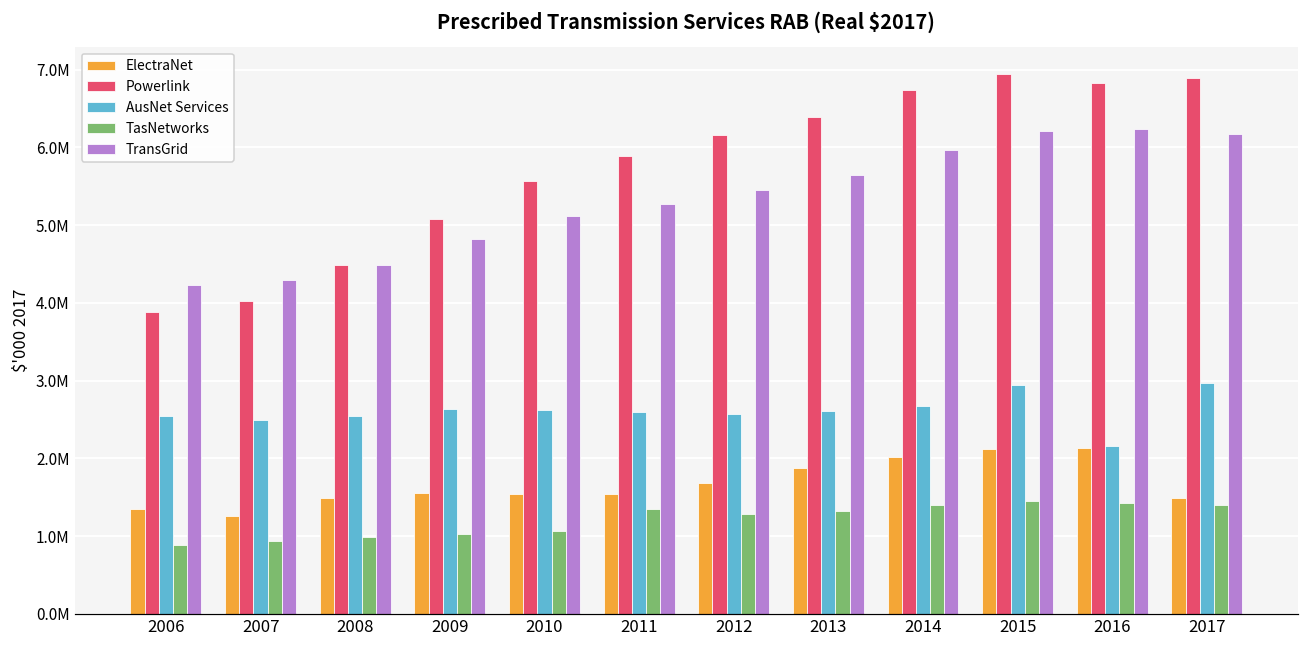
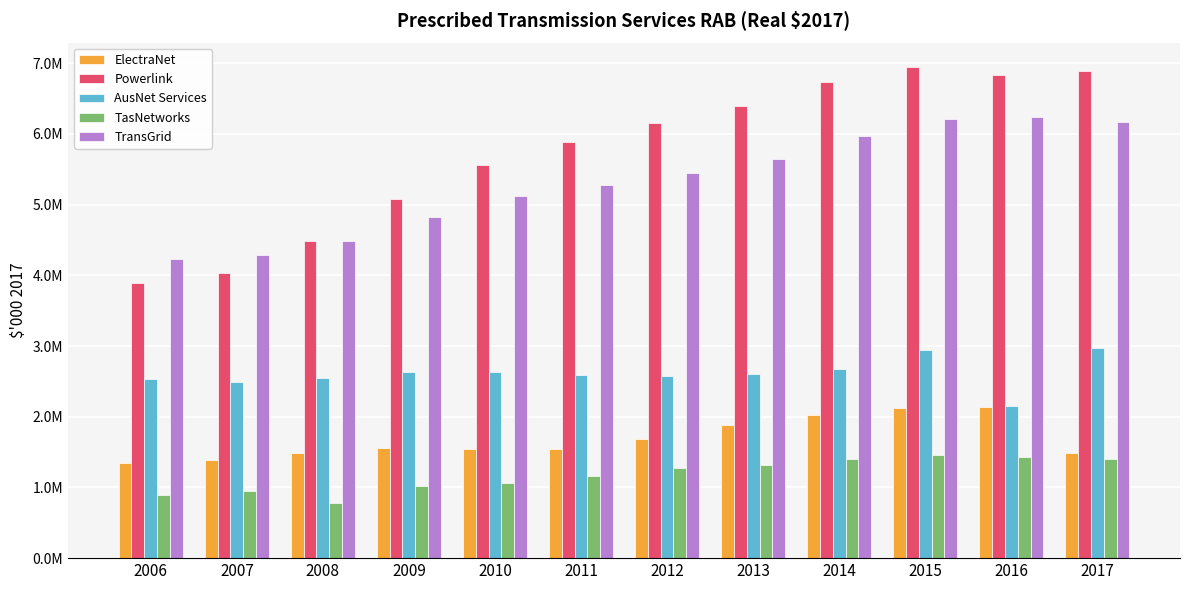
  {
    "ElectraNet": {
      "2006": 1300000,
-     "2007": 1300000,
+     "2007": 1400000,
      "2008": 1500000,
      "2009": 1600000,
      "2010": 1500000,
      "2011": 1500000,
      "2012": 1700000,
      "2013": 1900000,
      "2014": 2000000,
      "2015": 2100000,
      "2016": 2100000,
      "2017": 1500000
    },
    "Powerlink": {
      "2006": 3900000,
      "2007": 4000000,
      "2008": 4500000,
      "2009": 5100000,
      "2010": 5600000,
      "2011": 5900000,
      "2012": 6200000,
      "2013": 6400000,
      "2014": 6700000,
      "2015": 6900000,
      "2016": 6800000,
      "2017": 6900000
    },
    "AusNet Services": {
      "2006": 2500000,
      "2007": 2500000,
      "2008": 2500000,
      "2009": 2600000,
      "2010": 2600000,
      "2011": 2600000,
      "2012": 2600000,
      "2013": 2600000,
      "2014": 2700000,
      "2015": 2900000,
      "2016": 2200000,
      "2017": 3000000
    },
    "TasNetworks": {
      "2006": 900000,
      "2007": 900000,
-     "2008": 1000000,
+     "2008": 800000,
      "2009": 1000000,
      "2010": 1100000,
-     "2011": 1300000,
+     "2011": 1200000,
      "2012": 1300000,
      "2013": 1300000,
      "2014": 1400000,
      "2015": 1500000,
      "2016": 1400000,
      "2017": 1400000
    },
    "TransGrid": {
      "2006": 4200000,
      "2007": 4300000,
      "2008": 4500000,
      "2009": 4800000,
      "2010": 5100000,
      "2011": 5300000,
      "2012": 5500000,
      "2013": 5600000,
      "2014": 6000000,
      "2015": 6200000,
      "2016": 6200000,
      "2017": 6200000
    }
  }
